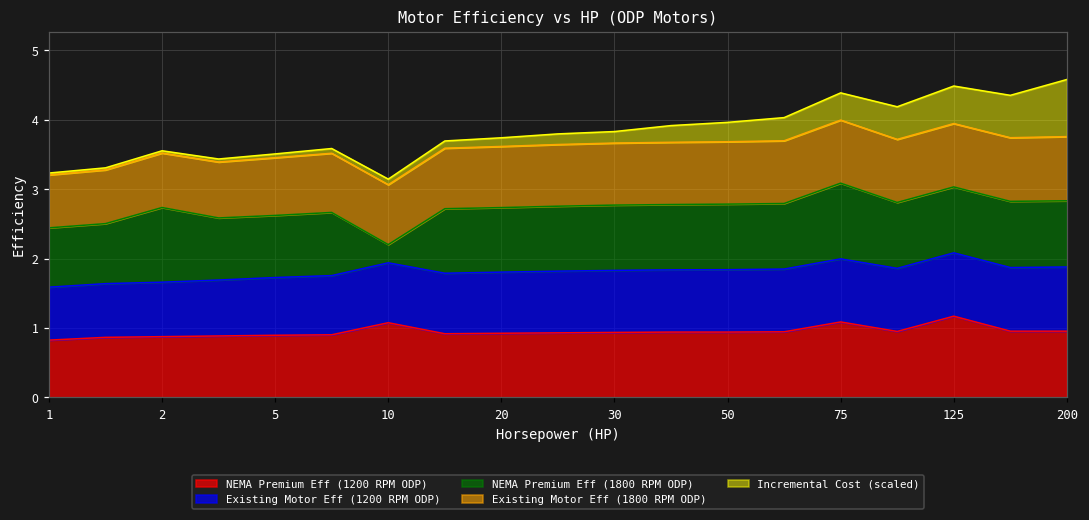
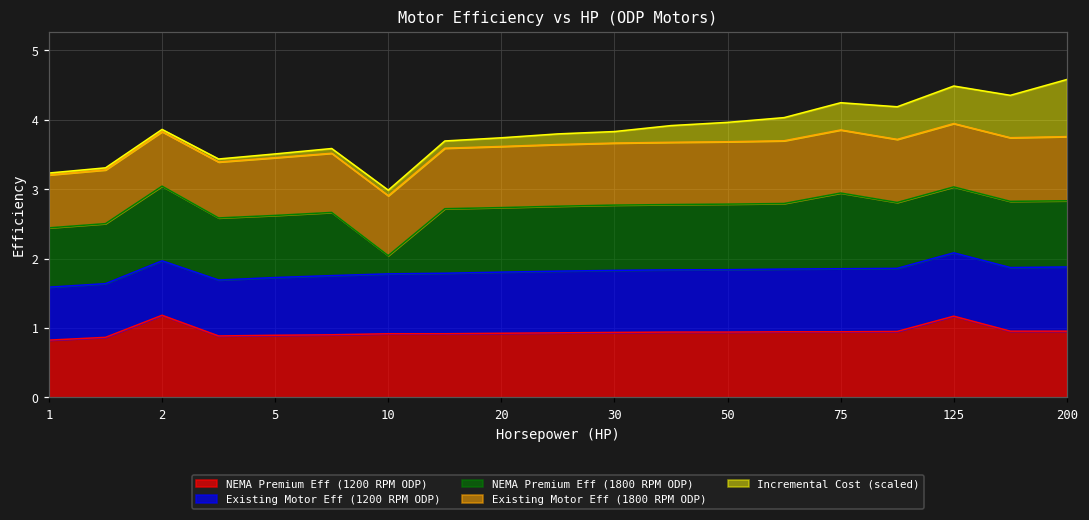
  {
    "NEMA Premium Eff (1200 RPM ODP)": {
-     "2": 0.9,
-     "10": 1.1,
+     "2": 1.2,
+     "10": 0.9,
      "20": 0.9,
      "30": 0.9,
      "50": 0.9,
-     "75": 1.1,
+     "75": 0.9,
      "125": 1.2,
      "200": 1.0
    },
    "Existing Motor Eff (1200 RPM ODP)": {
      "2": 0.8,
      "10": 0.9,
      "20": 0.9,
      "30": 0.9,
      "50": 0.9,
      "75": 0.9,
      "125": 0.9,
      "200": 0.9
    },
    "NEMA Premium Eff (1800 RPM ODP)": {
      "2": 1.1,
      "10": 0.3,
      "20": 0.9,
      "30": 0.9,
      "50": 0.9,
      "75": 1.1,
      "125": 1.0,
      "200": 1.0
    }
  }
